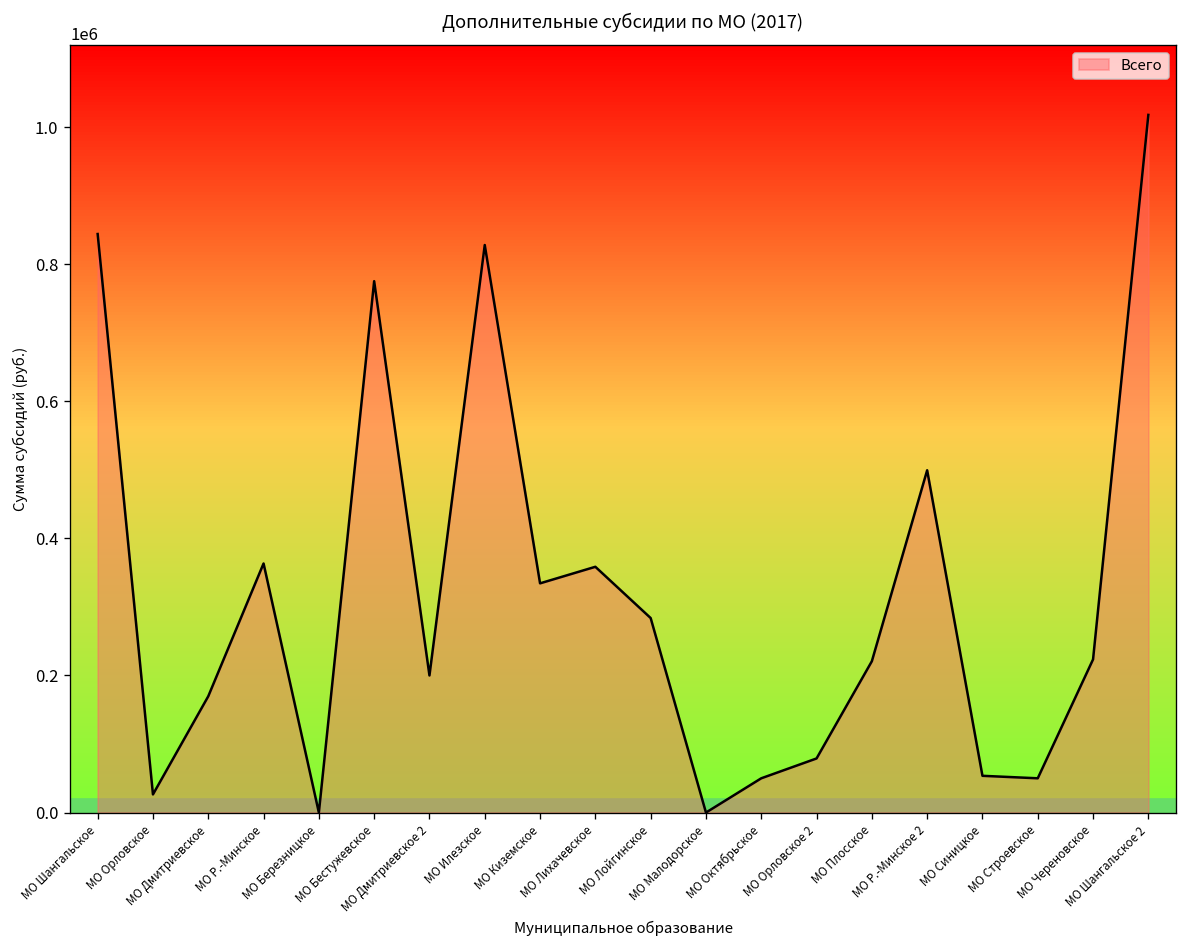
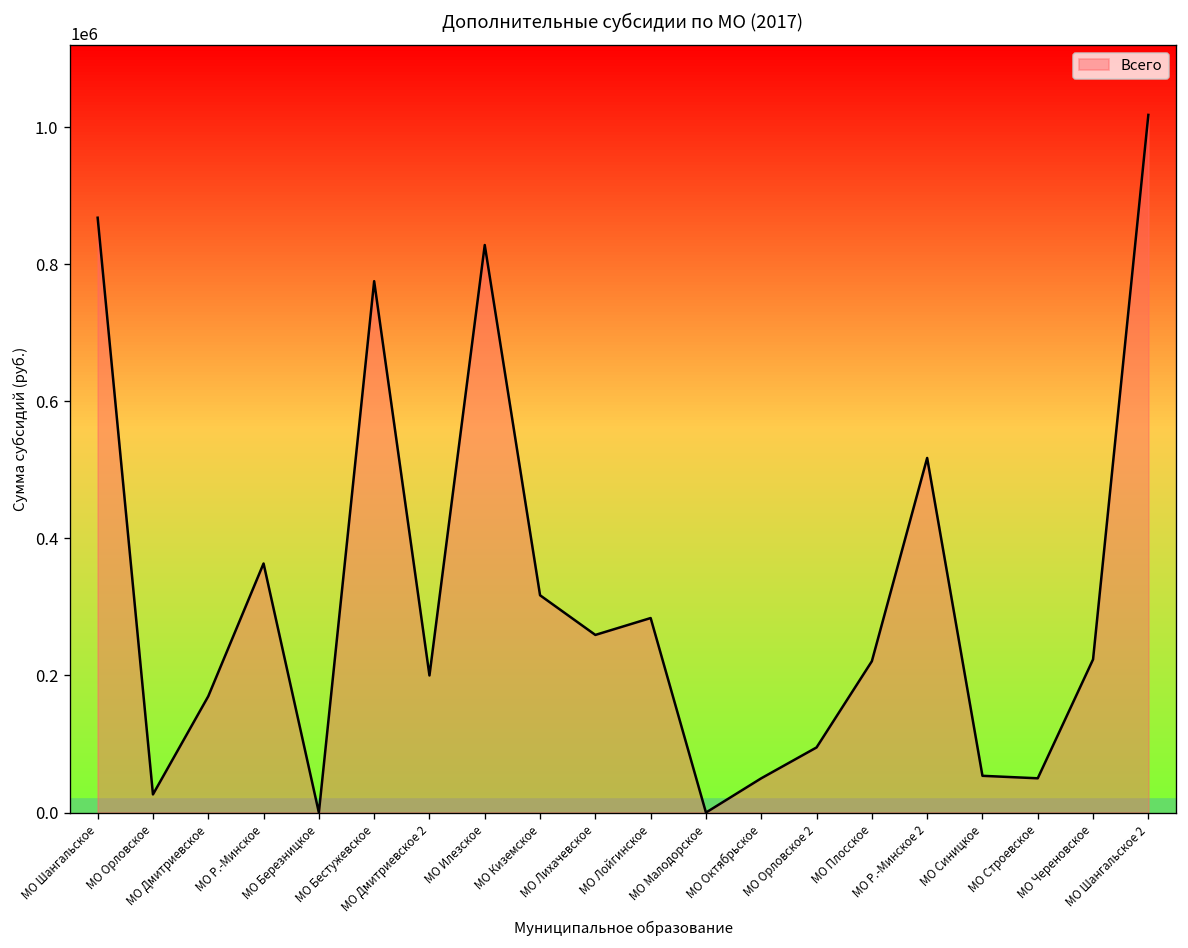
  {
-   "МО Шангальское": 840000,
+   "МО Шангальское": 870000,
    "МО Орловское": 30000,
    "МО Дмитриевское": 170000,
    "МО Р.-Минское": 360000,
    "МО Бестужевское": 780000,
    "МО Дмитриевское 2": 200000,
    "МО Илезское": 830000,
-   "МО Киземское": 330000,
-   "МО Лихачевское": 360000,
+   "МО Киземское": 320000,
+   "МО Лихачевское": 260000,
    "МО Лойгинское": 280000,
    "МО Октябрьское": 50000,
-   "МО Орловское 2": 80000,
+   "МО Орловское 2": 100000,
    "МО Плосское": 220000,
-   "МО Р.-Минское 2": 500000,
+   "МО Р.-Минское 2": 520000,
    "МО Синицкое": 50000,
    "МО Строевское": 50000,
    "МО Череновское": 220000,
    "МО Шангальское 2": 1020000
  }
